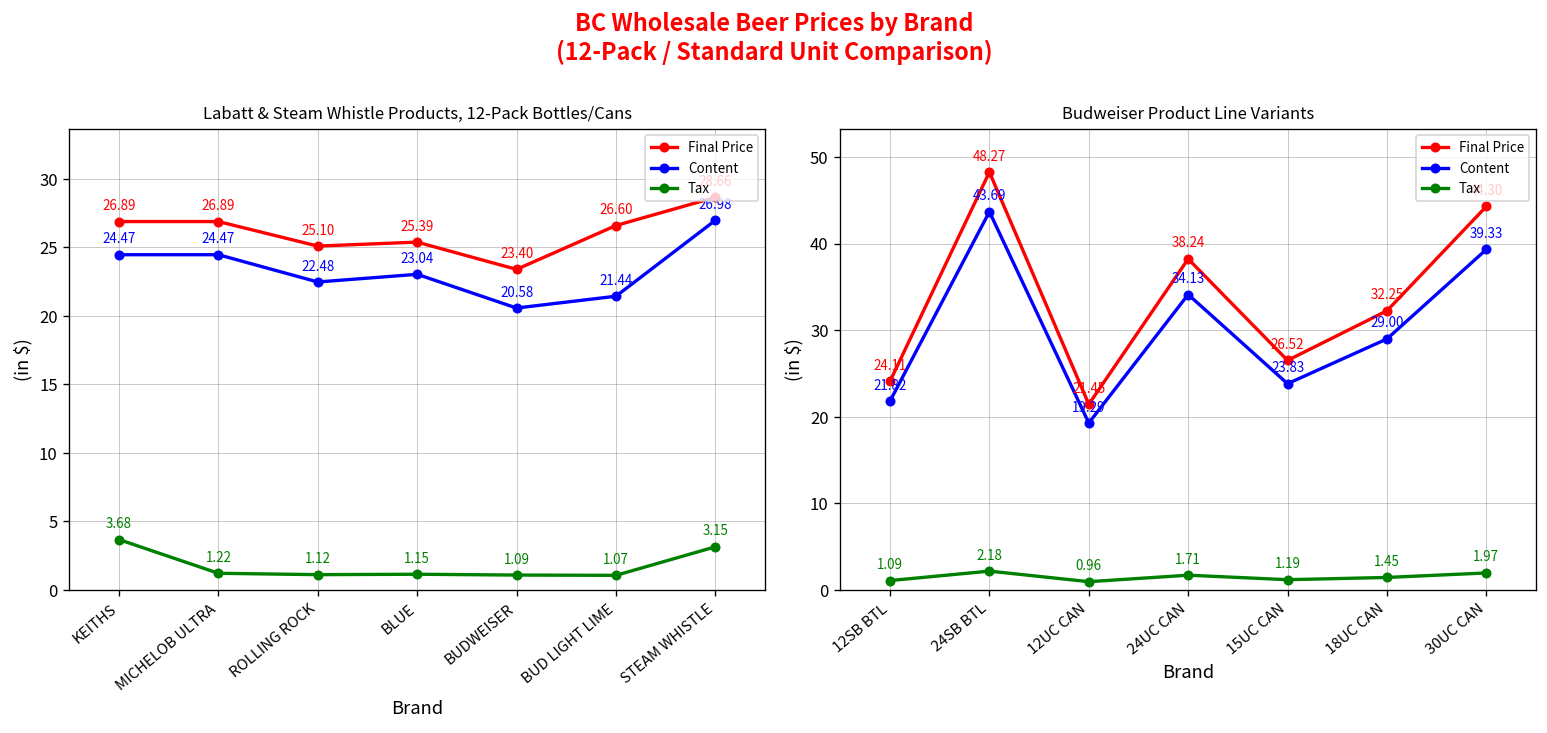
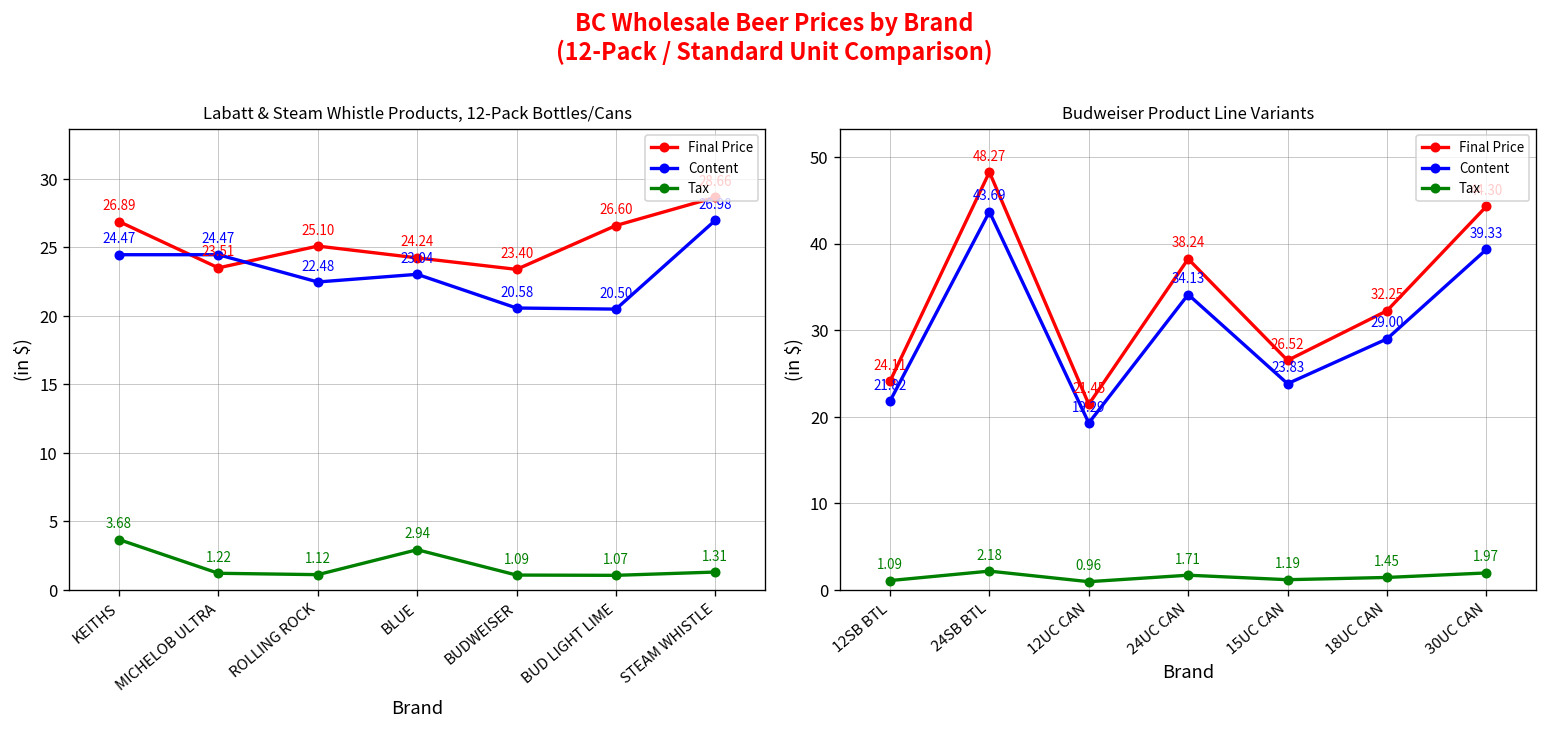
  {
    "Labatt & Steam Whistle Products, 12-Pack Bottles/Cans": {
      "Final Price": {
        "KEITHS": 26.89,
-       "MICHELOB ULTRA": 26.89,
+       "MICHELOB ULTRA": 23.51,
        "ROLLING ROCK": 25.10,
-       "BLUE": 25.39,
+       "BLUE": 24.24,
        "BUDWEISER": 23.40,
        "BUD LIGHT LIME": 26.60
      },
      "Content": {
        "KEITHS": 24.47,
        "MICHELOB ULTRA": 24.47,
        "ROLLING ROCK": 22.48,
        "BLUE": 23.04,
        "BUDWEISER": 20.58,
-       "BUD LIGHT LIME": 21.44
+       "BUD LIGHT LIME": 20.50
      },
      "Tax": {
        "KEITHS": 3.68,
        "MICHELOB ULTRA": 1.22,
        "ROLLING ROCK": 1.12,
-       "BLUE": 1.15,
+       "BLUE": 2.94,
        "BUDWEISER": 1.09,
        "BUD LIGHT LIME": 1.07,
-       "STEAM WHISTLE": 3.15
+       "STEAM WHISTLE": 1.31
      }
    },
    "Budweiser Product Line Variants": {
      "Final Price": {
        "12SB BTL": 24.11,
        "24SB BTL": 48.27,
        "12UC CAN": 21.45,
        "24UC CAN": 38.24,
        "15UC CAN": 26.52,
        "18UC CAN": 32.25
      },
      "Content": {
        "24SB BTL": 43.69,
        "24UC CAN": 34.13,
        "18UC CAN": 29.00,
        "30UC CAN": 39.33
      },
      "Tax": {
        "12SB BTL": 1.09,
        "24SB BTL": 2.18,
        "12UC CAN": 0.96,
        "24UC CAN": 1.71,
        "15UC CAN": 1.19,
        "18UC CAN": 1.45,
        "30UC CAN": 1.97
      }
    }
  }
